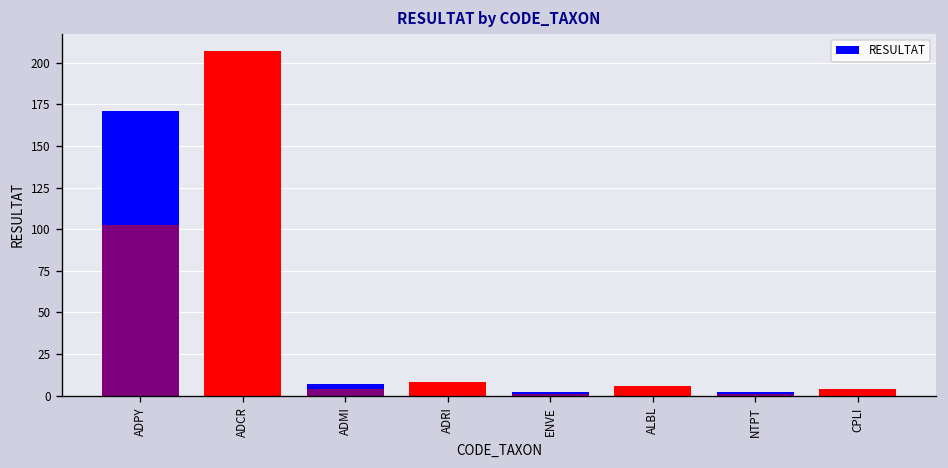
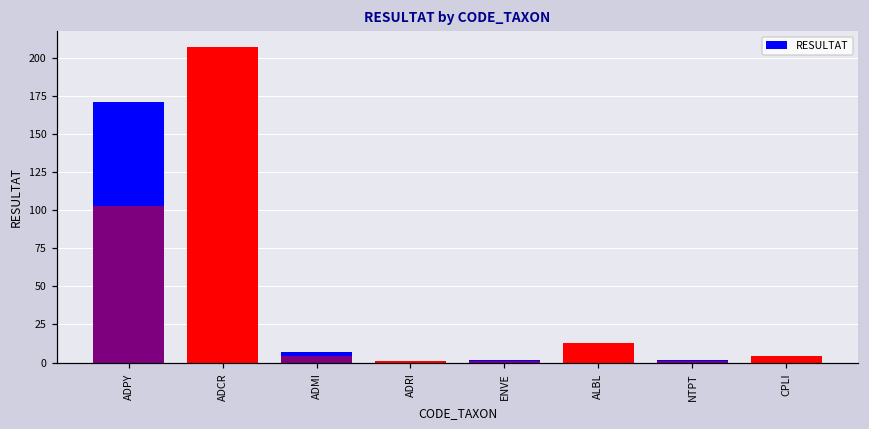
  {
    "RESULTAT": {
      "ADPY": 171,
      "ADCR": 207,
      "ADMI": 7,
-     "ADRI": 8,
+     "ADRI": 1,
      "ENVE": 2,
-     "ALBL": 6,
+     "ALBL": 13,
      "NTPT": 2,
      "CPLI": 4
    }
  }
